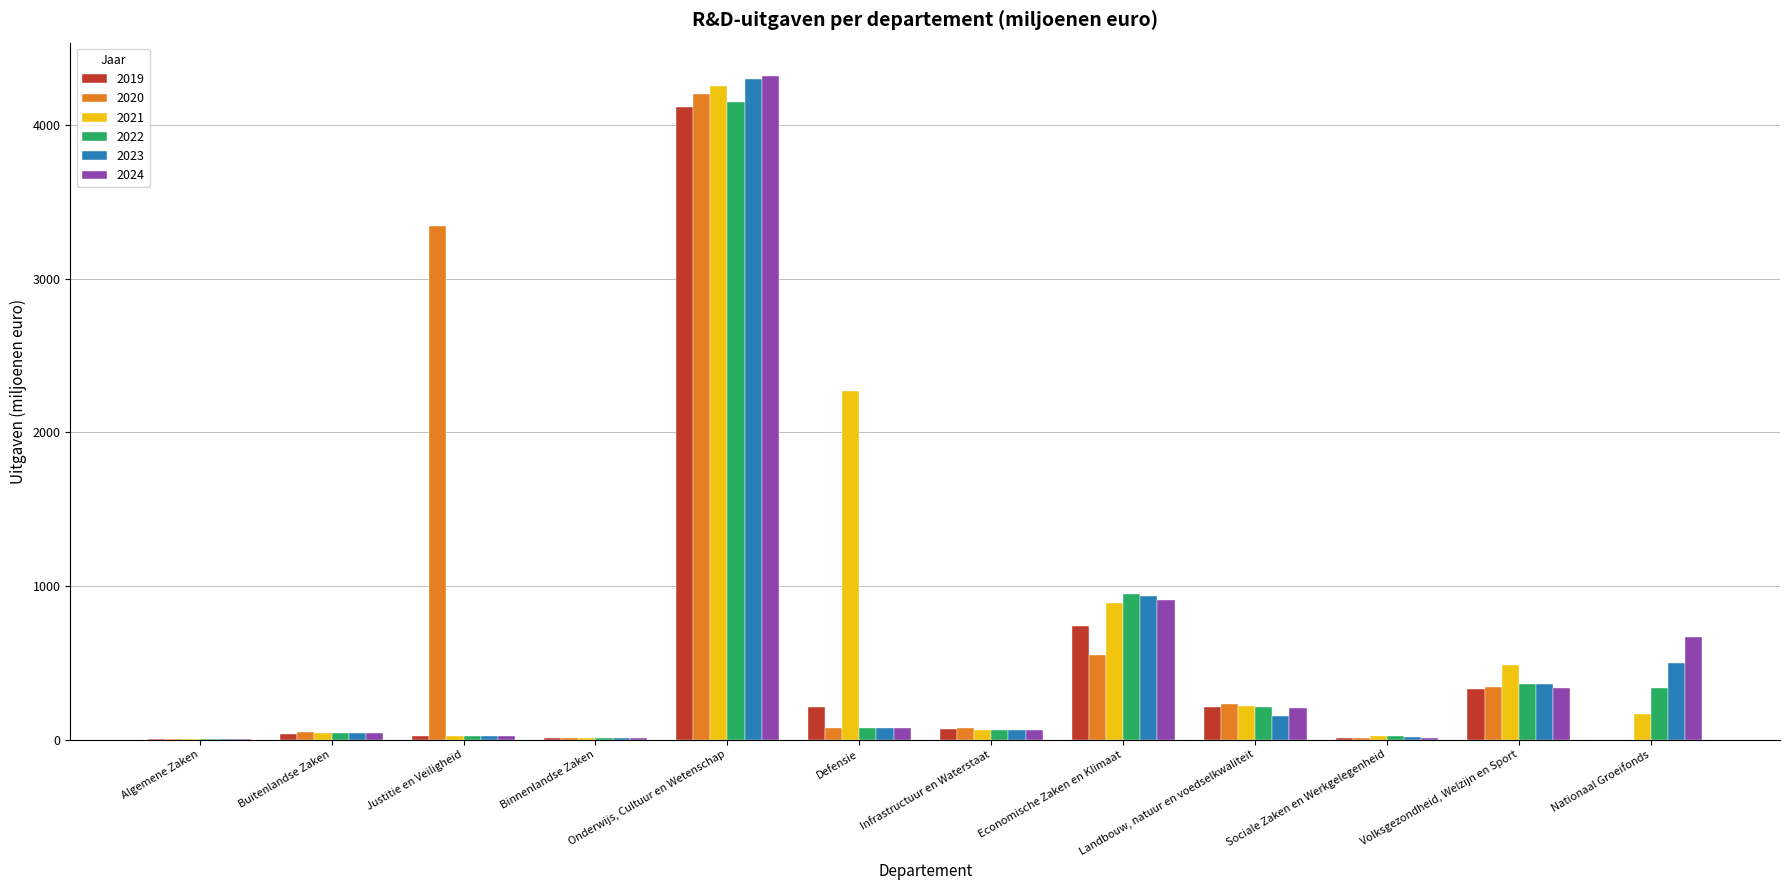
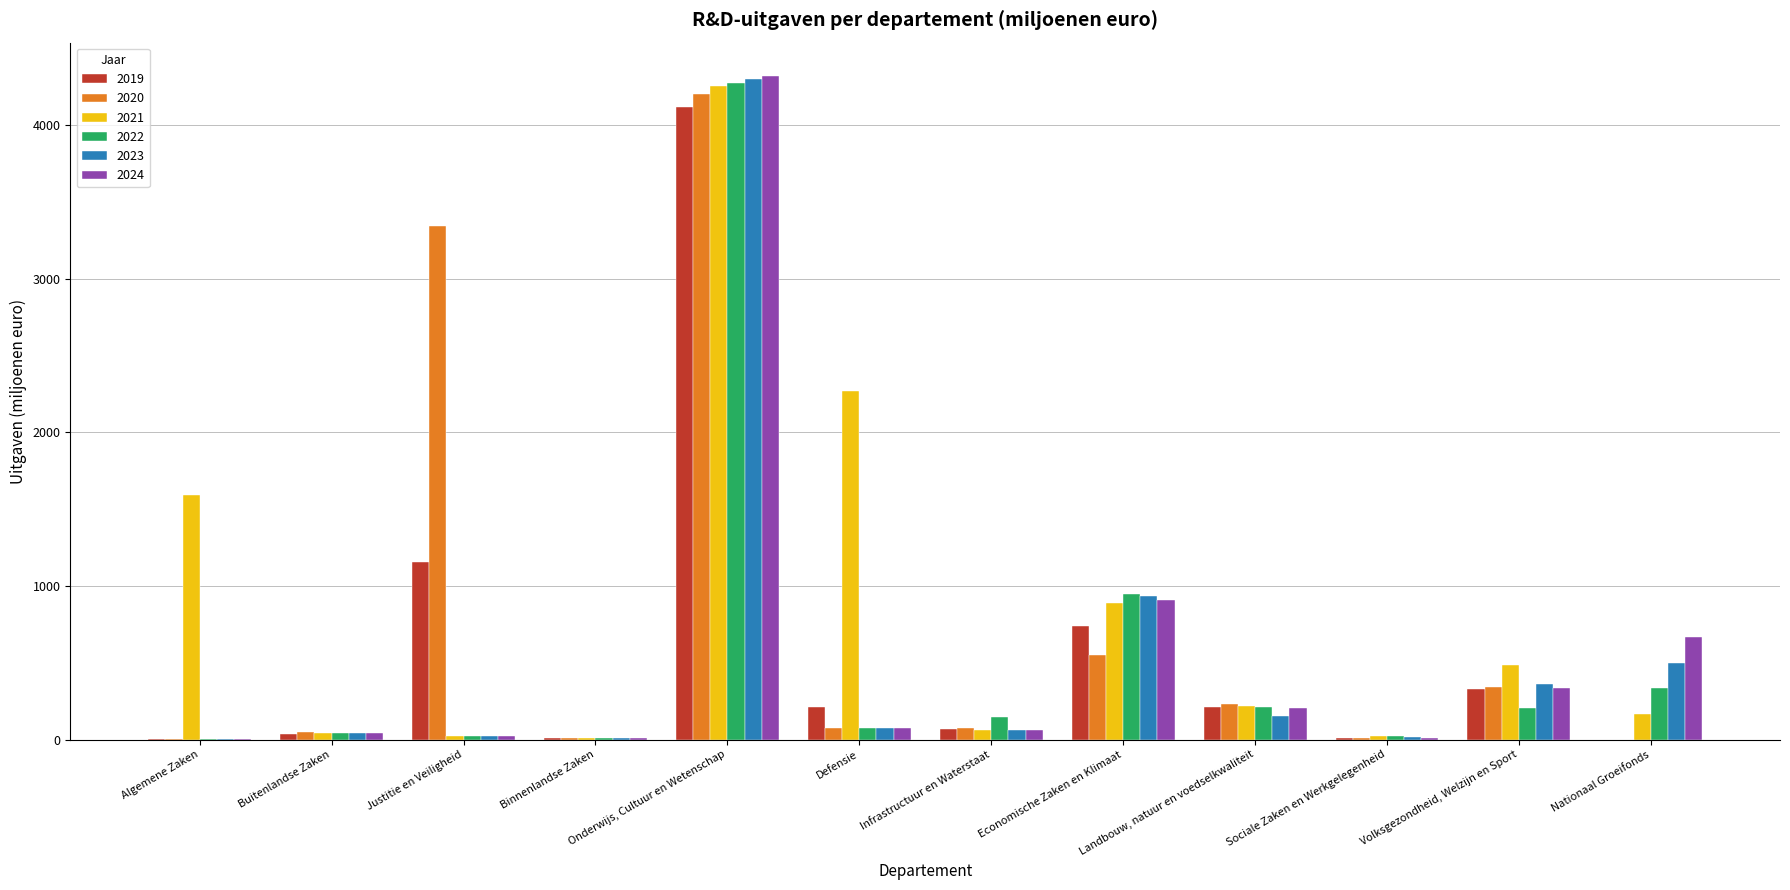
  {
    "2019": {
      "Buitenlandse Zaken": 40,
-     "Justitie en Veiligheid": 20,
+     "Justitie en Veiligheid": 1150,
      "Onderwijs, Cultuur en Wetenschap": 4120,
      "Defensie": 210,
      "Infrastructuur en Waterstaat": 70,
      "Economische Zaken en Klimaat": 740,
      "Landbouw, natuur en voedselkwaliteit": 210,
      "Volksgezondheid, Welzijn en Sport": 330,
      "Nationaal Groeifonds": 0
    },
    "2020": {
      "Buitenlandse Zaken": 50,
      "Justitie en Veiligheid": 3340,
      "Onderwijs, Cultuur en Wetenschap": 4200,
      "Defensie": 80,
      "Infrastructuur en Waterstaat": 80,
      "Economische Zaken en Klimaat": 550,
      "Landbouw, natuur en voedselkwaliteit": 230,
      "Volksgezondheid, Welzijn en Sport": 340,
      "Nationaal Groeifonds": 0
    },
    "2021": {
-     "Algemene Zaken": 0,
+     "Algemene Zaken": 1590,
      "Buitenlandse Zaken": 40,
      "Justitie en Veiligheid": 20,
      "Onderwijs, Cultuur en Wetenschap": 4250,
      "Defensie": 2270,
      "Infrastructuur en Waterstaat": 60,
      "Economische Zaken en Klimaat": 890,
      "Landbouw, natuur en voedselkwaliteit": 220,
      "Sociale Zaken en Werkgelegenheid": 20,
      "Volksgezondheid, Welzijn en Sport": 490,
      "Nationaal Groeifonds": 170
    },
    "2022": {
      "Buitenlandse Zaken": 40,
      "Justitie en Veiligheid": 20,
-     "Onderwijs, Cultuur en Wetenschap": 4150,
+     "Onderwijs, Cultuur en Wetenschap": 4280,
      "Defensie": 80,
-     "Infrastructuur en Waterstaat": 60,
+     "Infrastructuur en Waterstaat": 150,
      "Economische Zaken en Klimaat": 950,
      "Landbouw, natuur en voedselkwaliteit": 210,
      "Sociale Zaken en Werkgelegenheid": 20,
-     "Volksgezondheid, Welzijn en Sport": 360,
+     "Volksgezondheid, Welzijn en Sport": 200,
      "Nationaal Groeifonds": 330
    },
    "2023": {
      "Buitenlandse Zaken": 40,
      "Justitie en Veiligheid": 20,
      "Onderwijs, Cultuur en Wetenschap": 4300,
      "Defensie": 80,
      "Infrastructuur en Waterstaat": 60,
      "Economische Zaken en Klimaat": 930,
      "Landbouw, natuur en voedselkwaliteit": 160,
      "Volksgezondheid, Welzijn en Sport": 360,
      "Nationaal Groeifonds": 500
    },
    "2024": {
      "Buitenlandse Zaken": 40,
      "Justitie en Veiligheid": 20,
      "Onderwijs, Cultuur en Wetenschap": 4320,
      "Defensie": 80,
      "Infrastructuur en Waterstaat": 60,
      "Economische Zaken en Klimaat": 910,
      "Landbouw, natuur en voedselkwaliteit": 210,
      "Volksgezondheid, Welzijn en Sport": 340,
      "Nationaal Groeifonds": 670
    }
  }
